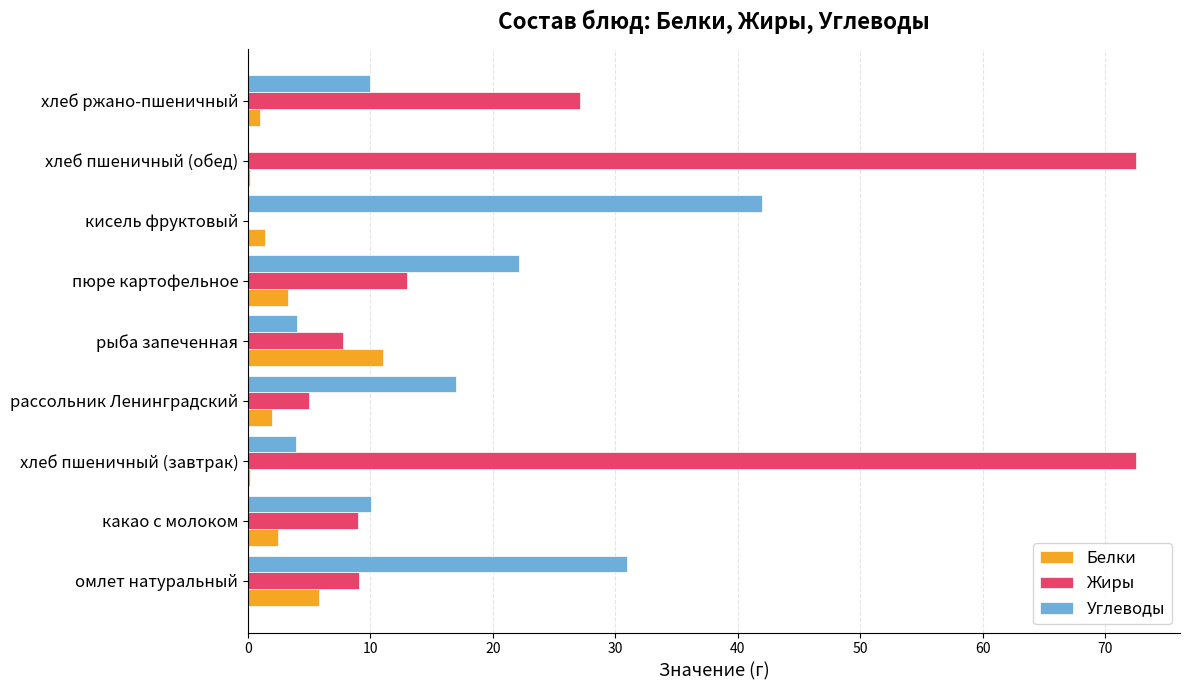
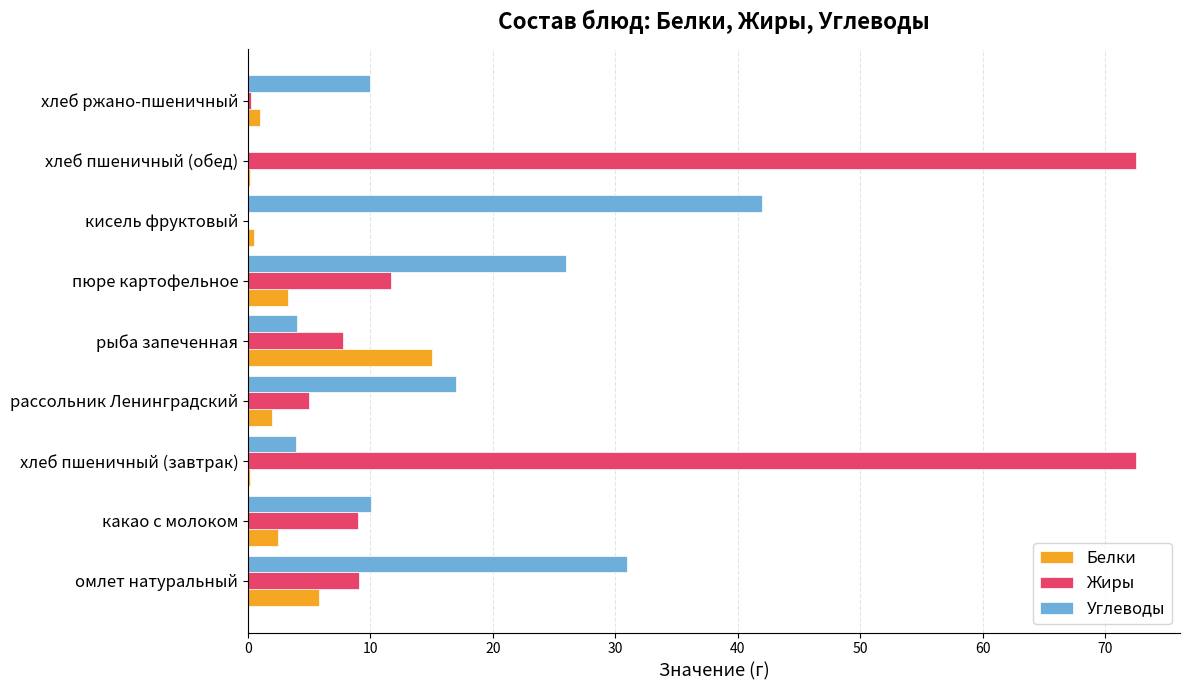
  {
    "Белки": {
      "хлеб ржано-пшеничный": 1.0,
-     "кисель фруктовый": 1.4,
+     "кисель фруктовый": 0.5,
      "пюре картофельное": 3.3,
-     "рыба запеченная": 11,
+     "рыба запеченная": 15,
      "рассольник Ленинградский": 2.0,
      "какао с молоком": 2.5,
      "омлет натуральный": 5.8
    },
    "Жиры": {
-     "хлеб ржано-пшеничный": 27.1,
+     "хлеб ржано-пшеничный": 0.2,
      "хлеб пшеничный (обед)": 72.5,
      "кисель фруктовый": 0.0,
-     "пюре картофельное": 13.0,
+     "пюре картофельное": 11.7,
      "рыба запеченная": 7.8,
      "рассольник Ленинградский": 5.0,
      "хлеб пшеничный (завтрак)": 72.5,
      "какао с молоком": 9.0,
      "омлет натуральный": 9.0
    },
    "Углеводы": {
      "хлеб ржано-пшеничный": 10.0,
      "хлеб пшеничный (обед)": 0.0,
      "кисель фруктовый": 42.0,
-     "пюре картофельное": 22.1,
+     "пюре картофельное": 26.0,
      "рыба запеченная": 4.0,
      "рассольник Ленинградский": 17.0,
      "хлеб пшеничный (завтрак)": 3.9,
      "какао с молоком": 10.0,
      "омлет натуральный": 31.0
    }
  }
